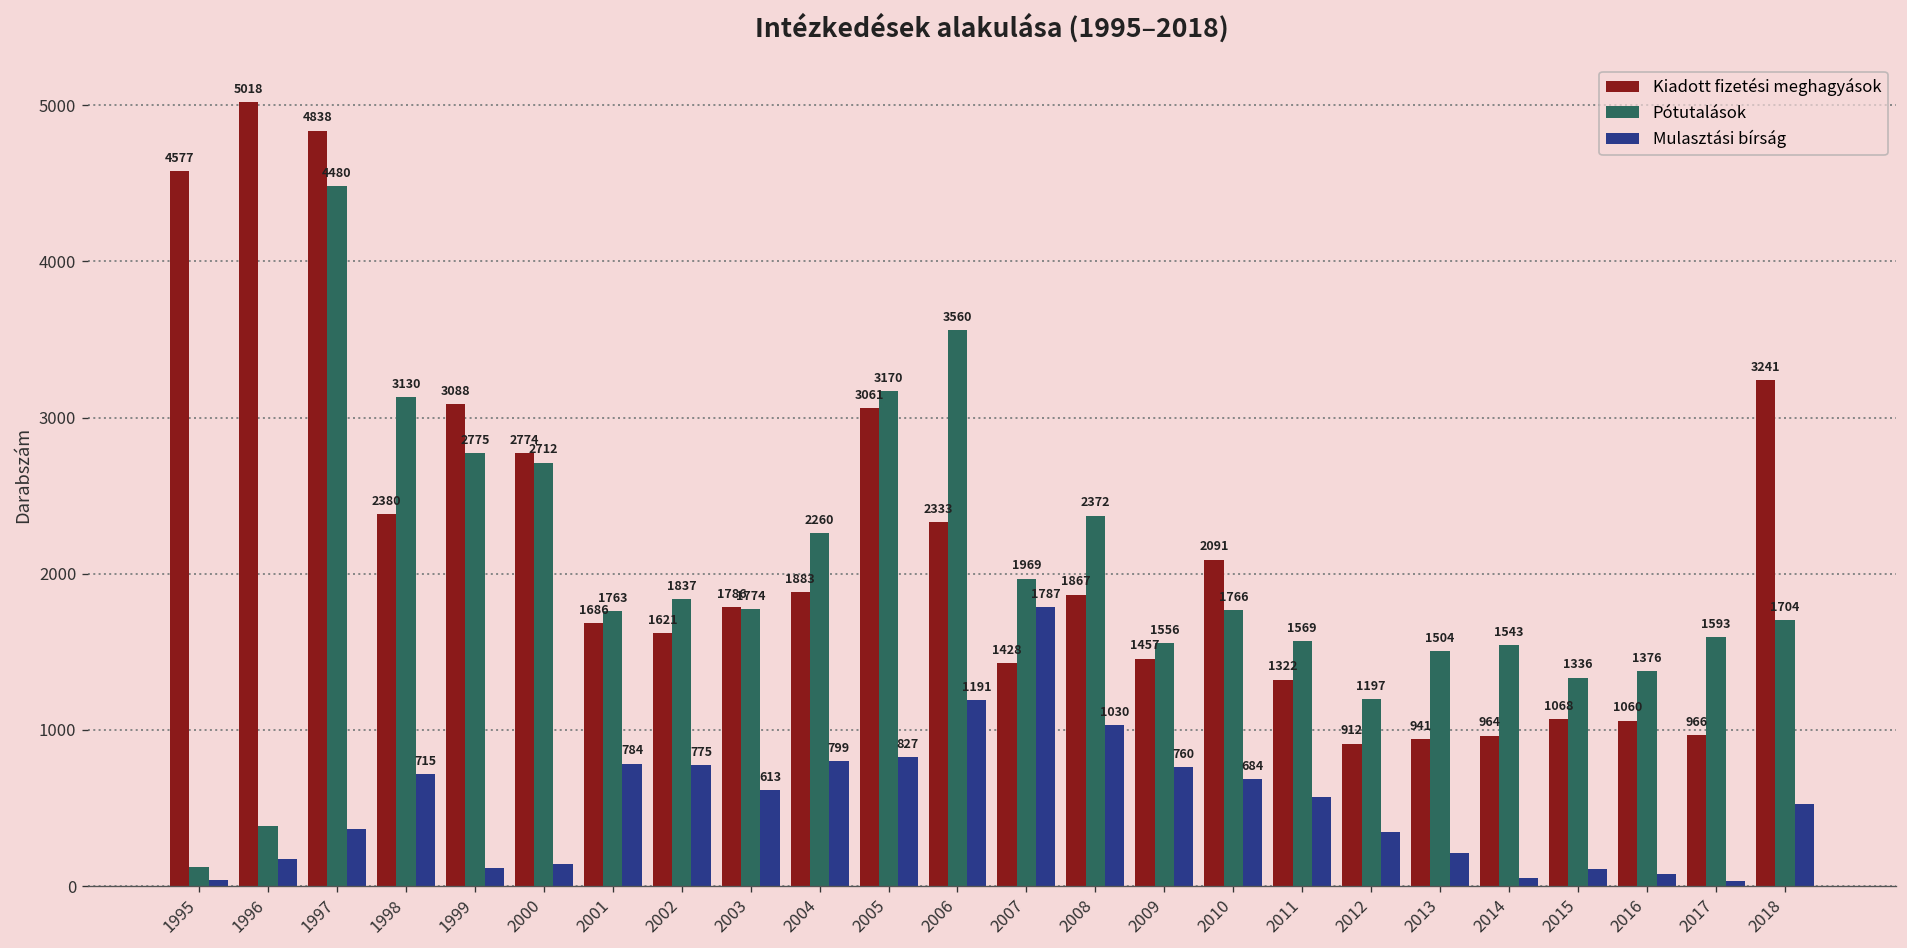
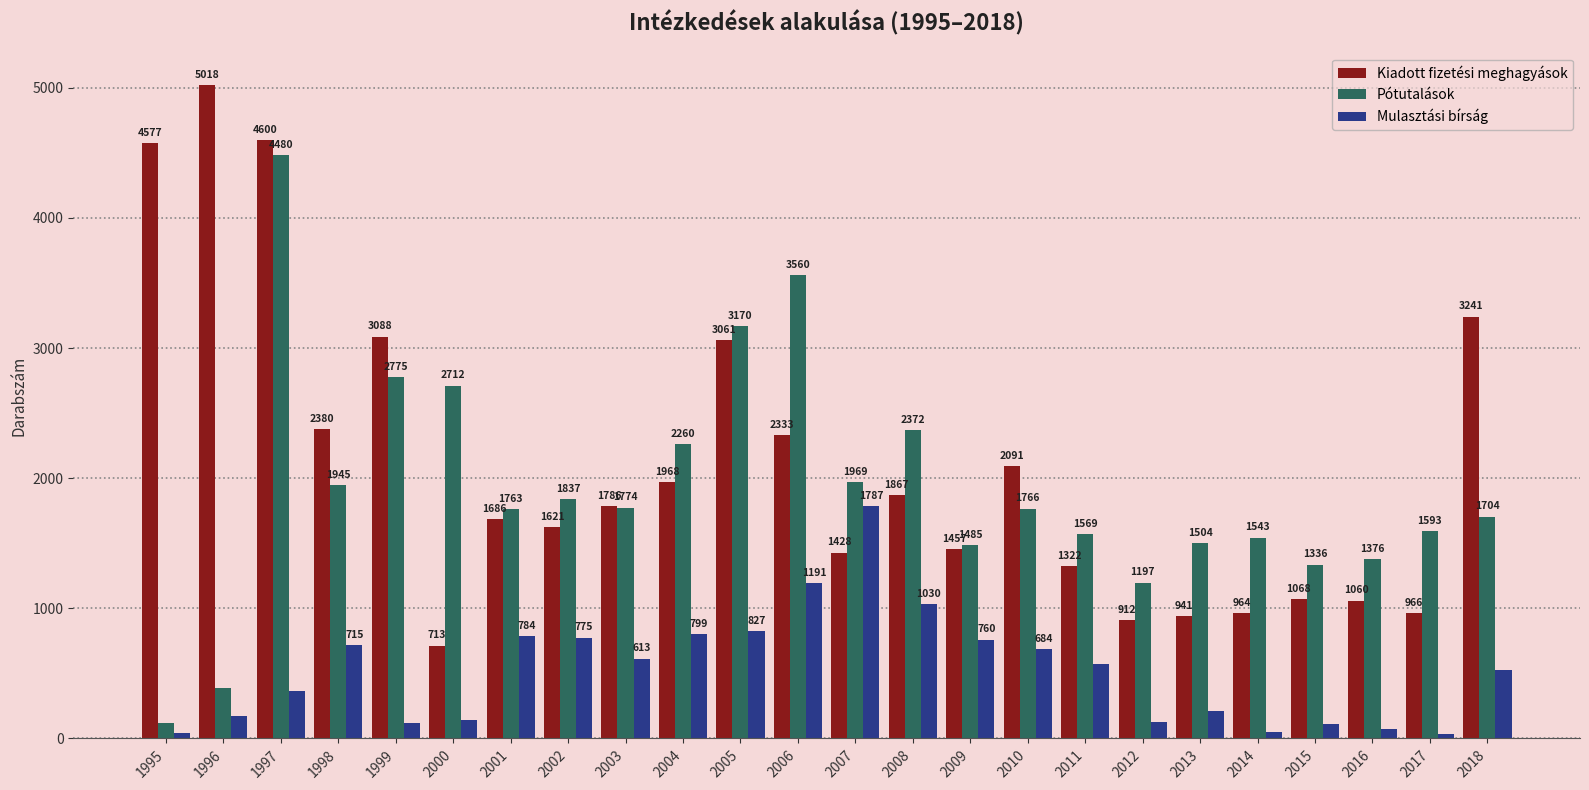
  {
    "Kiadott fizetési meghagyások": {
      "1995": 4577,
      "1996": 5018,
-     "1997": 4838,
+     "1997": 4600,
      "1998": 2380,
      "1999": 3088,
-     "2000": 2774,
+     "2000": 713,
      "2001": 1686,
      "2002": 1621,
-     "2004": 1883,
+     "2004": 1968,
      "2005": 3061,
      "2006": 2333,
      "2007": 1428,
      "2008": 1867,
      "2009": 1457,
      "2010": 2091,
      "2011": 1322,
      "2012": 912,
      "2013": 941,
      "2014": 964,
      "2015": 1068,
      "2016": 1060,
      "2017": 966,
      "2018": 3241
    },
    "Pótutalások": {
      "1997": 4480,
-     "1998": 3130,
+     "1998": 1945,
      "1999": 2775,
      "2000": 2712,
      "2001": 1763,
      "2002": 1837,
      "2004": 2260,
      "2005": 3170,
      "2006": 3560,
      "2007": 1969,
      "2008": 2372,
-     "2009": 1556,
+     "2009": 1485,
      "2010": 1766,
      "2011": 1569,
      "2012": 1197,
      "2013": 1504,
      "2014": 1543,
      "2015": 1336,
      "2016": 1376,
      "2017": 1593,
      "2018": 1704
    },
    "Mulasztási bírság": {
      "1995": 40,
      "1996": 180,
      "1997": 370,
      "1999": 120,
      "2000": 140,
      "2011": 570,
-     "2012": 350,
+     "2012": 120,
      "2013": 210,
      "2014": 50,
      "2015": 110,
      "2016": 80,
      "2017": 40,
      "2018": 530
    }
  }
